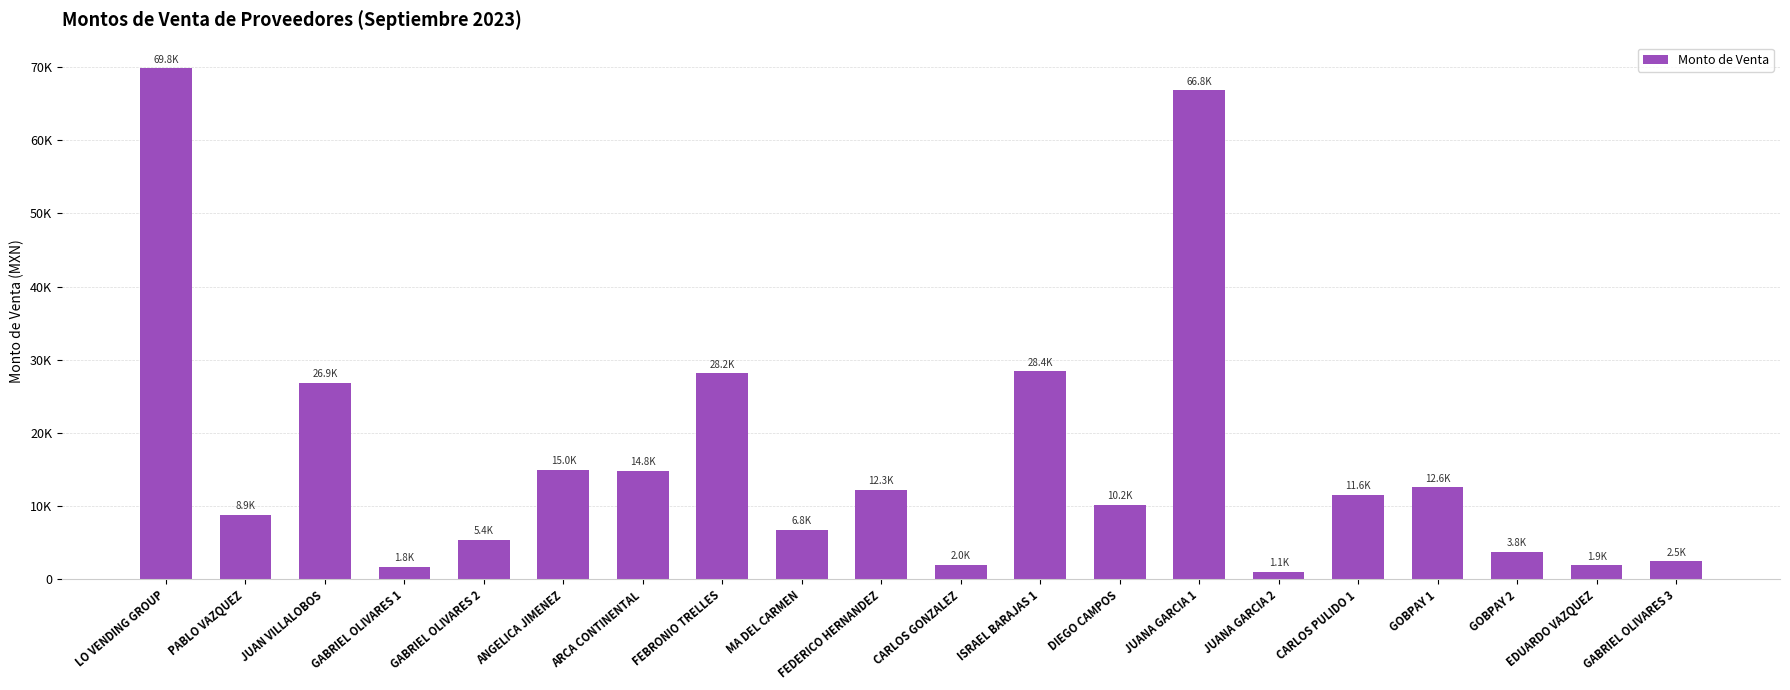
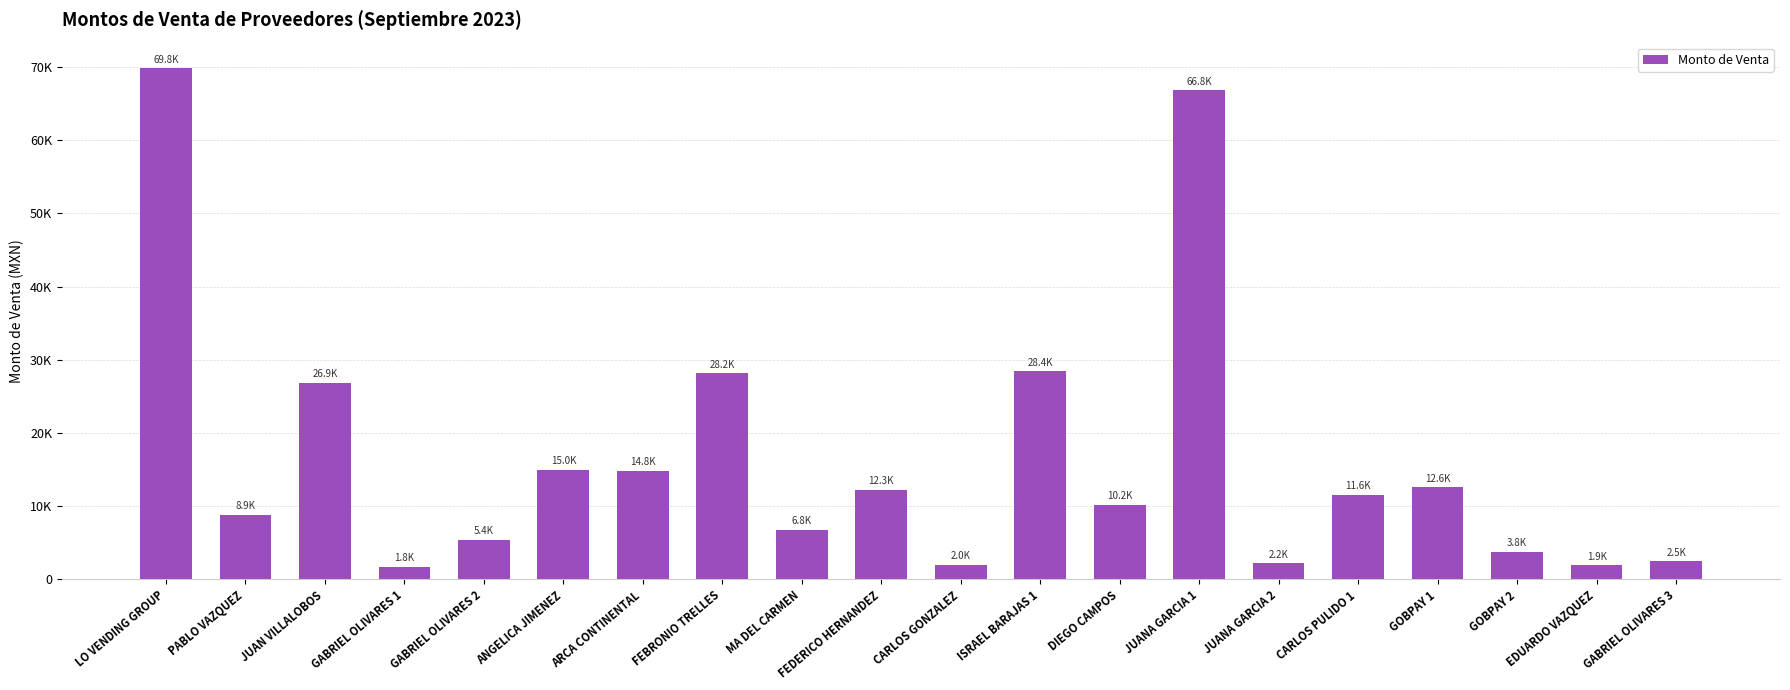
  {
    "LO VENDING GROUP": "69.8K",
    "PABLO VAZQUEZ": "8.9K",
    "JUAN VILLALOBOS": "26.9K",
    "GABRIEL OLIVARES 1": "1.8K",
    "GABRIEL OLIVARES 2": "5.4K",
    "ANGELICA JIMENEZ": "15.0K",
    "ARCA CONTINENTAL": "14.8K",
    "FEBRONIO TRELLES": "28.2K",
    "MA DEL CARMEN": "6.8K",
    "FEDERICO HERNANDEZ": "12.3K",
    "CARLOS GONZALEZ": "2.0K",
    "ISRAEL BARAJAS 1": "28.4K",
    "DIEGO CAMPOS": "10.2K",
    "JUANA GARCIA 1": "66.8K",
-   "JUANA GARCIA 2": "1.1K",
+   "JUANA GARCIA 2": "2.2K",
    "CARLOS PULIDO 1": "11.6K",
    "GOBPAY 1": "12.6K",
    "GOBPAY 2": "3.8K",
    "EDUARDO VAZQUEZ": "1.9K",
    "GABRIEL OLIVARES 3": "2.5K"
  }
